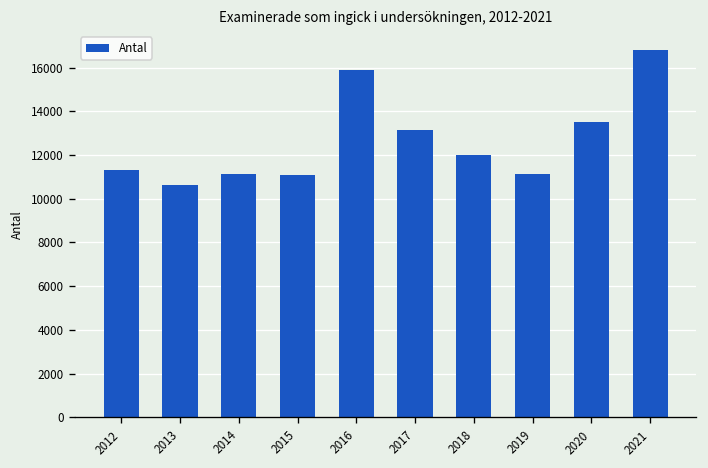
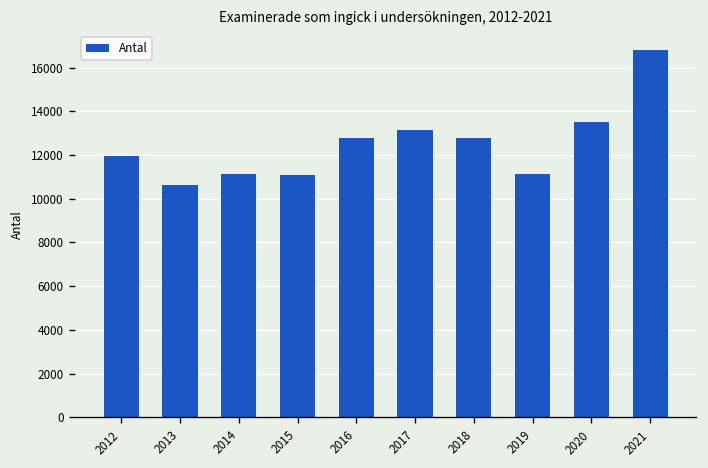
  {
-   "2012": 11300,
+   "2012": 12000,
    "2013": 10600,
    "2014": 11100,
    "2015": 11100,
-   "2016": 15900,
+   "2016": 12800,
    "2017": 13100,
-   "2018": 12000,
+   "2018": 12800,
    "2019": 11100,
    "2020": 13500,
    "2021": 16800
  }
